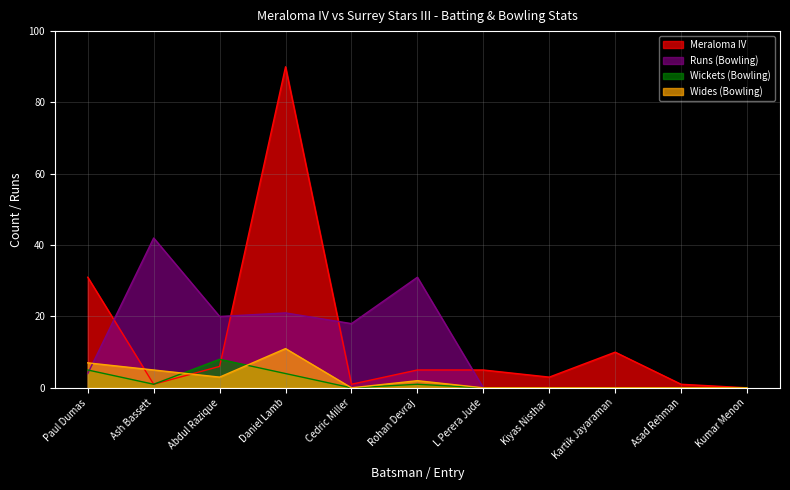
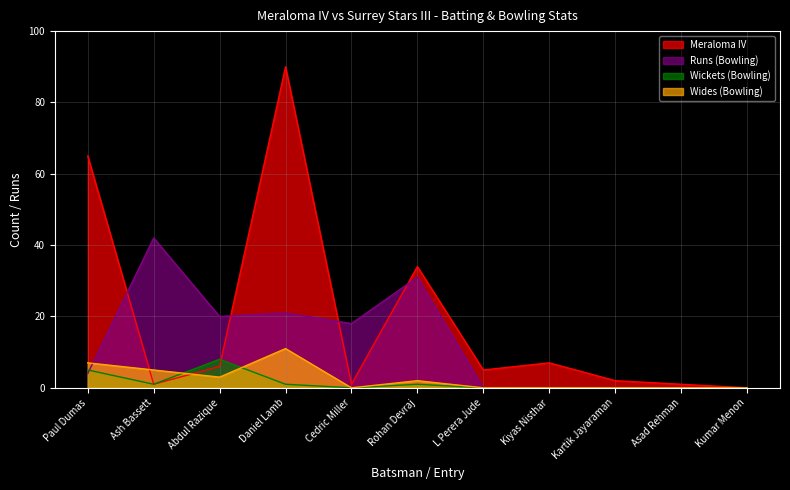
  {
    "Meraloma IV": {
-     "Paul Dumas": 31,
+     "Paul Dumas": 65,
      "Abdul Razique": 6,
      "Daniel Lamb": 90,
      "Cedric Miller": 1,
-     "Rohan Devraj": 5,
+     "Rohan Devraj": 34,
      "L Perera Jude": 5,
-     "Kiyas Nisthar": 3,
-     "Kartik Jayaraman": 10,
+     "Kiyas Nisthar": 7,
+     "Kartik Jayaraman": 2,
      "Asad Rehman": 1
    },
    "Runs (Bowling)": {
      "Paul Dumas": 4,
      "Ash Bassett": 42,
      "Abdul Razique": 20,
      "Daniel Lamb": 21,
      "Cedric Miller": 18,
      "Rohan Devraj": 31
    },
    "Wickets (Bowling)": {
      "Paul Dumas": 5,
      "Abdul Razique": 8,
-     "Daniel Lamb": 4,
+     "Daniel Lamb": 1,
      "Rohan Devraj": 1
    },
    "Wides (Bowling)": {
      "Paul Dumas": 7,
      "Ash Bassett": 5,
      "Abdul Razique": 3,
      "Daniel Lamb": 11,
      "Rohan Devraj": 2
    }
  }
